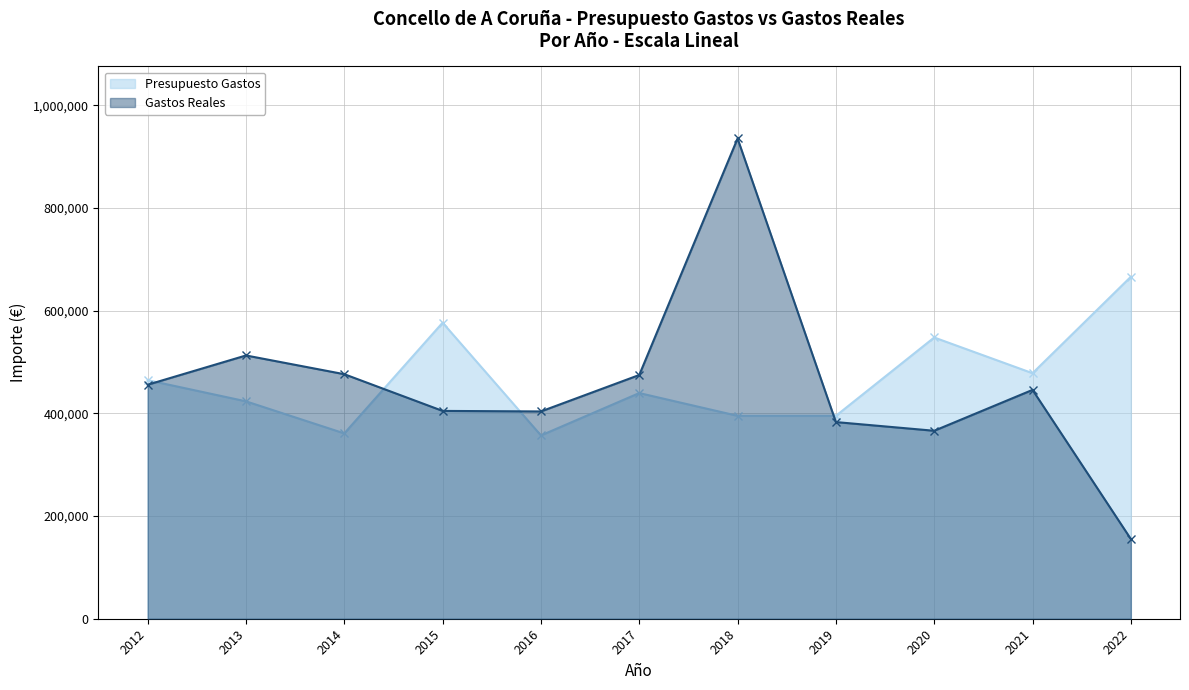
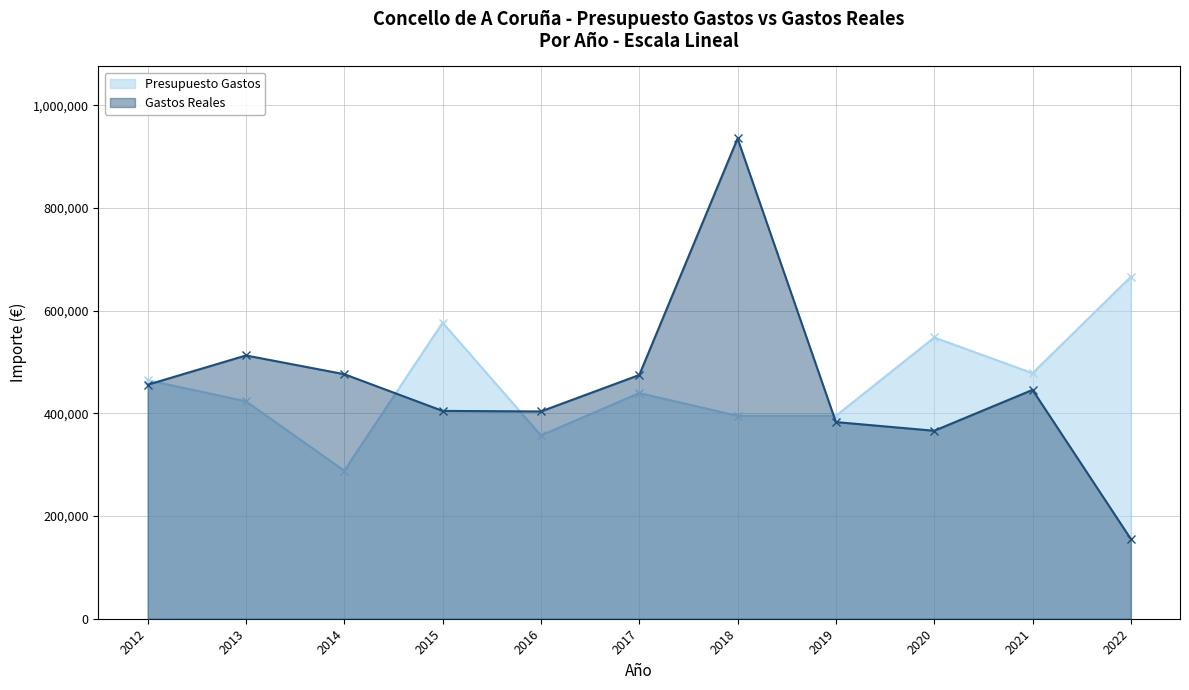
  {
    "Presupuesto Gastos": {
      "2012": "460,000",
      "2013": "420,000",
-     "2014": "360,000",
+     "2014": "290,000",
      "2015": "580,000",
      "2016": "360,000",
      "2017": "440,000",
      "2018": "400,000",
      "2019": "400,000",
      "2020": "550,000",
      "2021": "480,000",
      "2022": "670,000"
    },
    "Gastos Reales": {
      "2012": "460,000",
      "2013": "510,000",
      "2014": "480,000",
      "2015": "400,000",
      "2016": "400,000",
      "2017": "470,000",
      "2018": "940,000",
      "2019": "380,000",
      "2020": "370,000",
      "2021": "450,000",
      "2022": "160,000"
    }
  }
